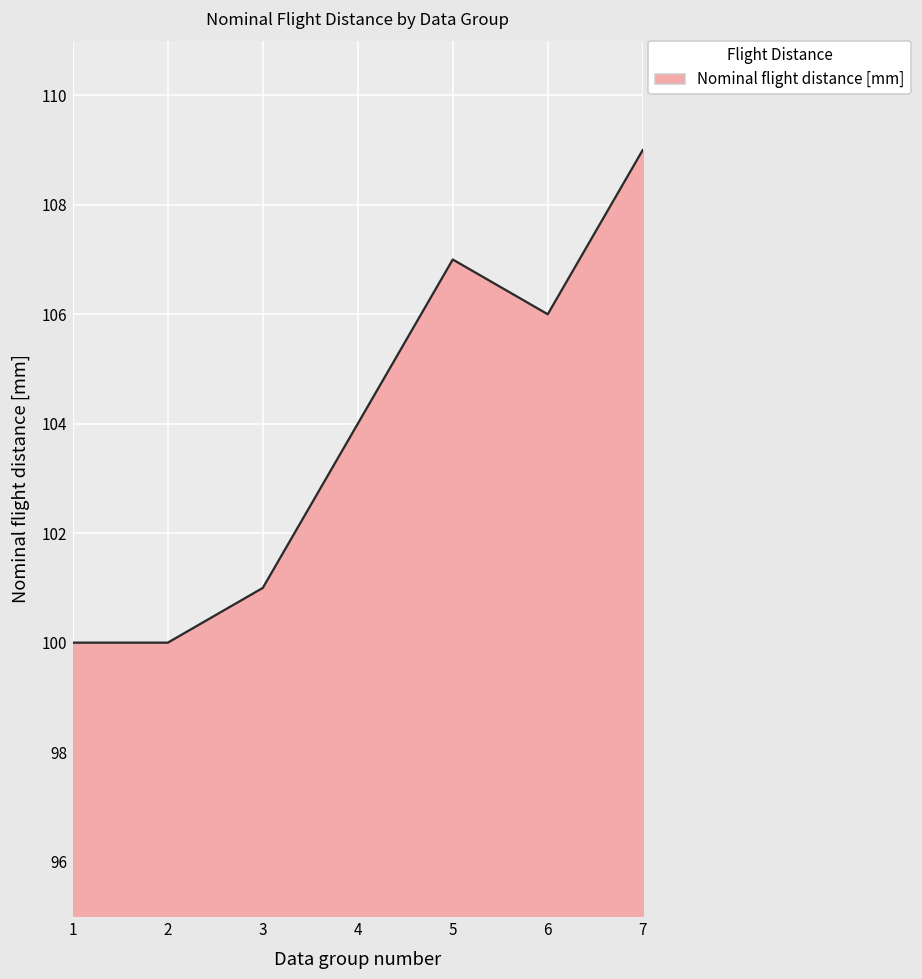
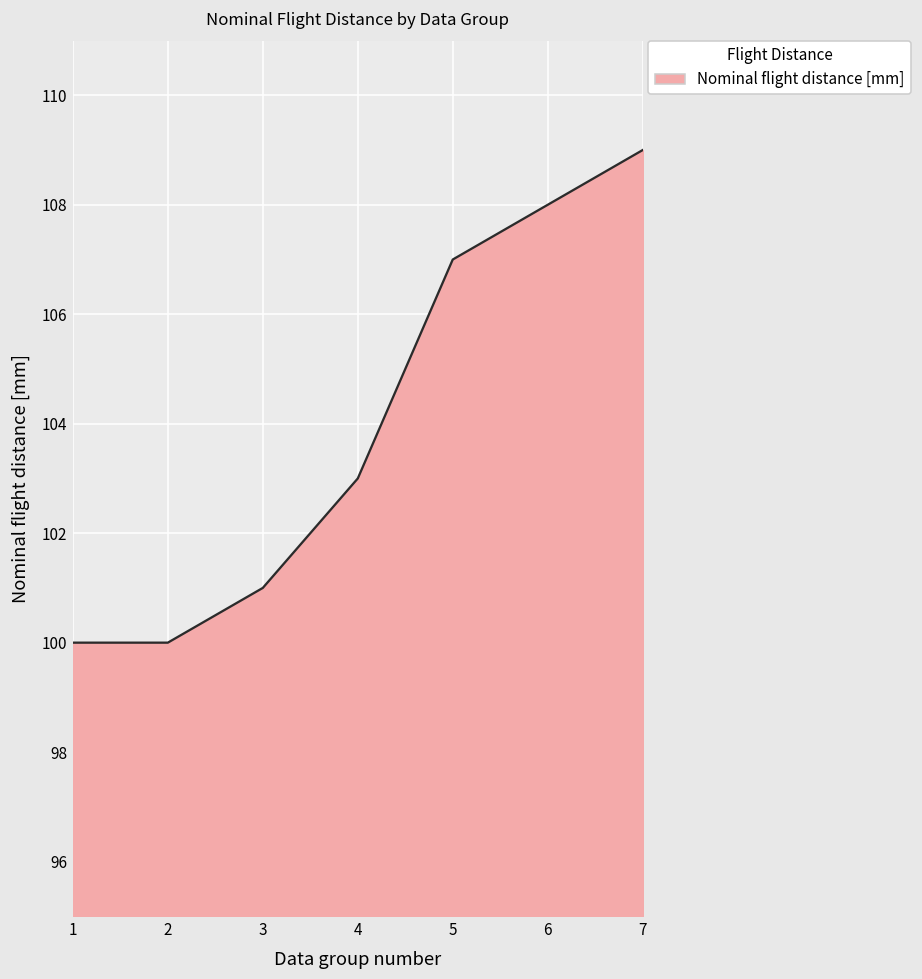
  {
    "1": 100,
    "2": 100,
    "3": 101,
-   "4": 104,
+   "4": 103,
    "5": 107,
-   "6": 106,
+   "6": 108,
    "7": 109
  }
